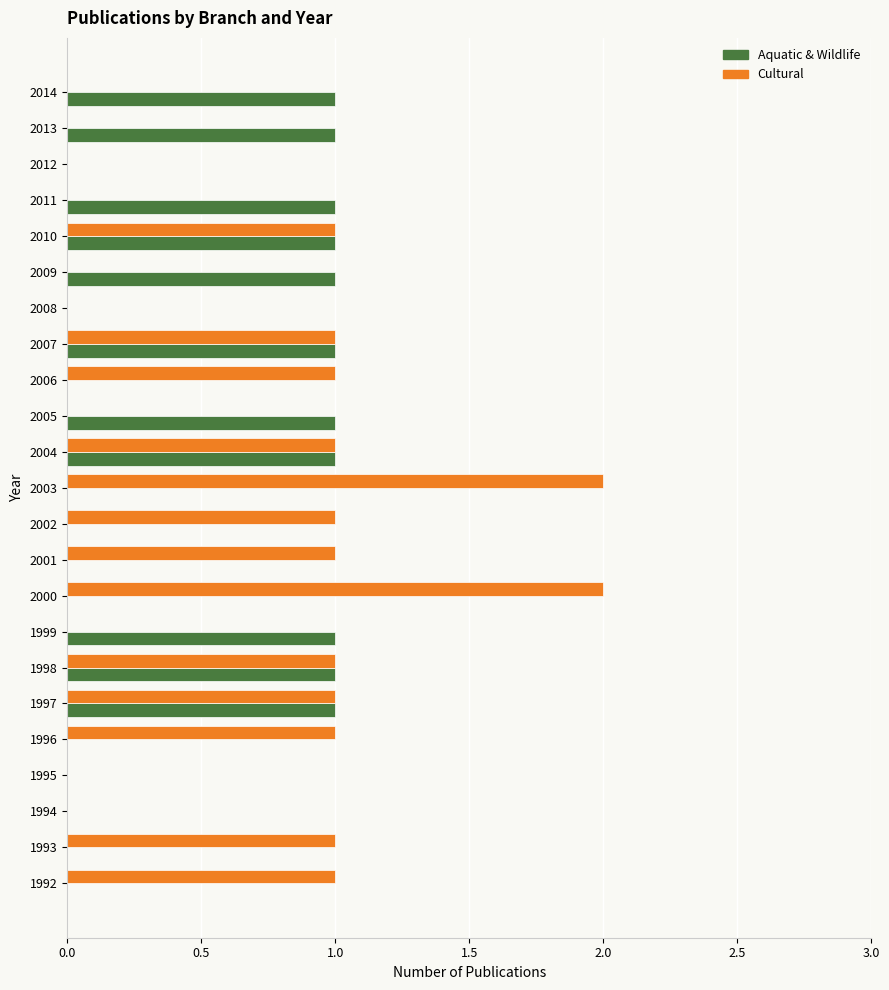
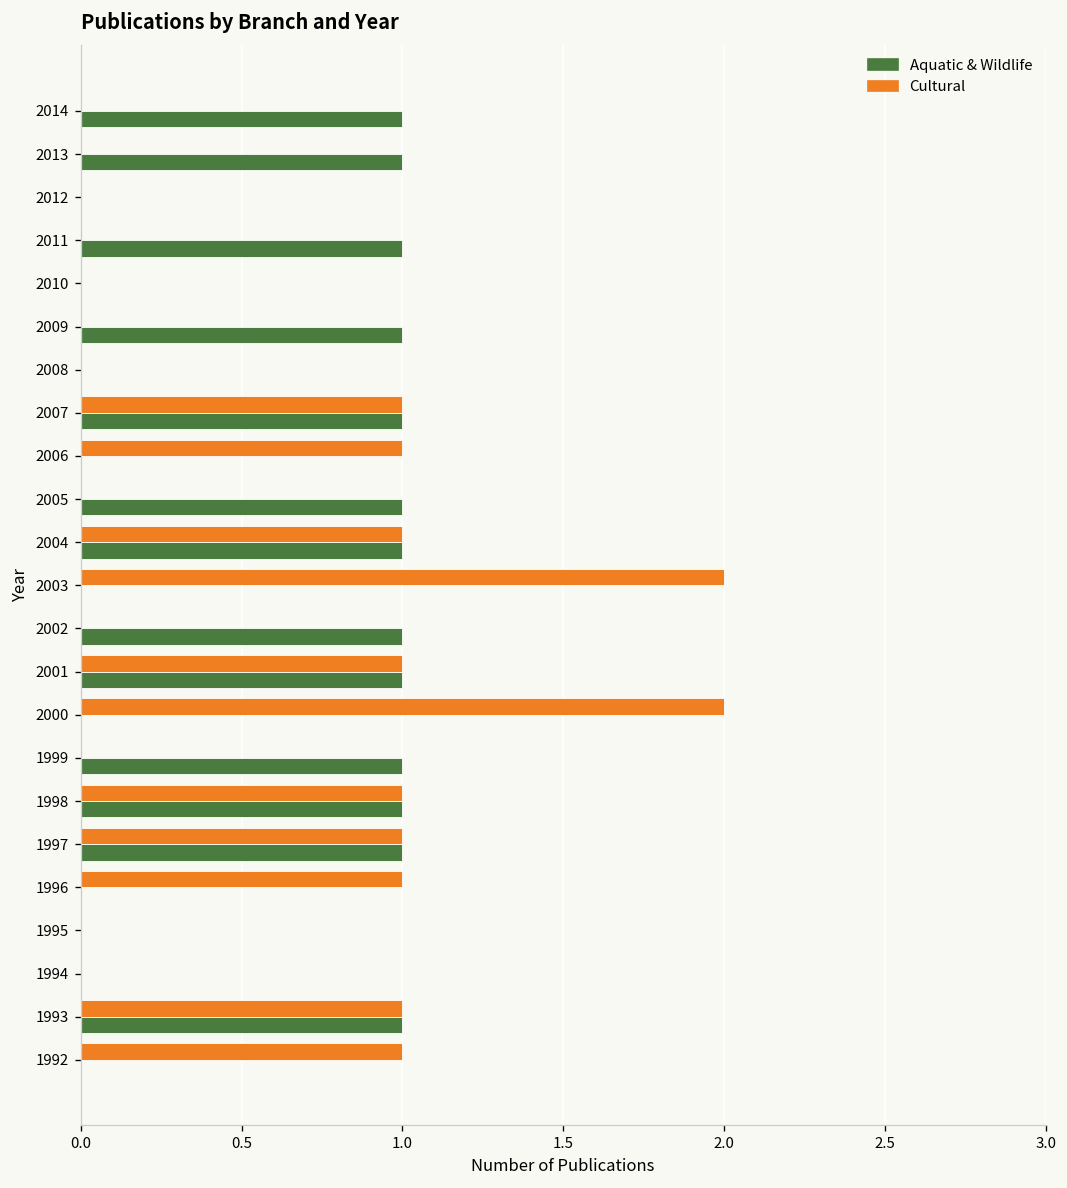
  {
    "Aquatic & Wildlife": {
      "2014": 1,
      "2013": 1,
      "2012": 0,
      "2011": 1,
-     "2010": 1,
+     "2010": 0,
      "2009": 1,
      "2008": 0,
      "2007": 1,
      "2006": 0,
      "2005": 1,
      "2004": 1,
      "2003": 0,
-     "2002": 0,
-     "2001": 0,
+     "2002": 1,
+     "2001": 1,
      "2000": 0,
      "1999": 1,
      "1998": 1,
      "1997": 1,
      "1996": 0,
      "1995": 0,
      "1994": 0,
-     "1993": 0,
+     "1993": 1,
      "1992": 0
    },
    "Cultural": {
      "2014": 0,
      "2013": 0,
      "2012": 0,
      "2011": 0,
-     "2010": 1,
+     "2010": 0,
      "2009": 0,
      "2008": 0,
      "2007": 1,
      "2006": 1,
      "2005": 0,
      "2004": 1,
      "2003": 2,
-     "2002": 1,
+     "2002": 0,
      "2001": 1,
      "2000": 2,
      "1999": 0,
      "1998": 1,
      "1997": 1,
      "1996": 1,
      "1995": 0,
      "1994": 0,
      "1993": 1,
      "1992": 1
    }
  }
